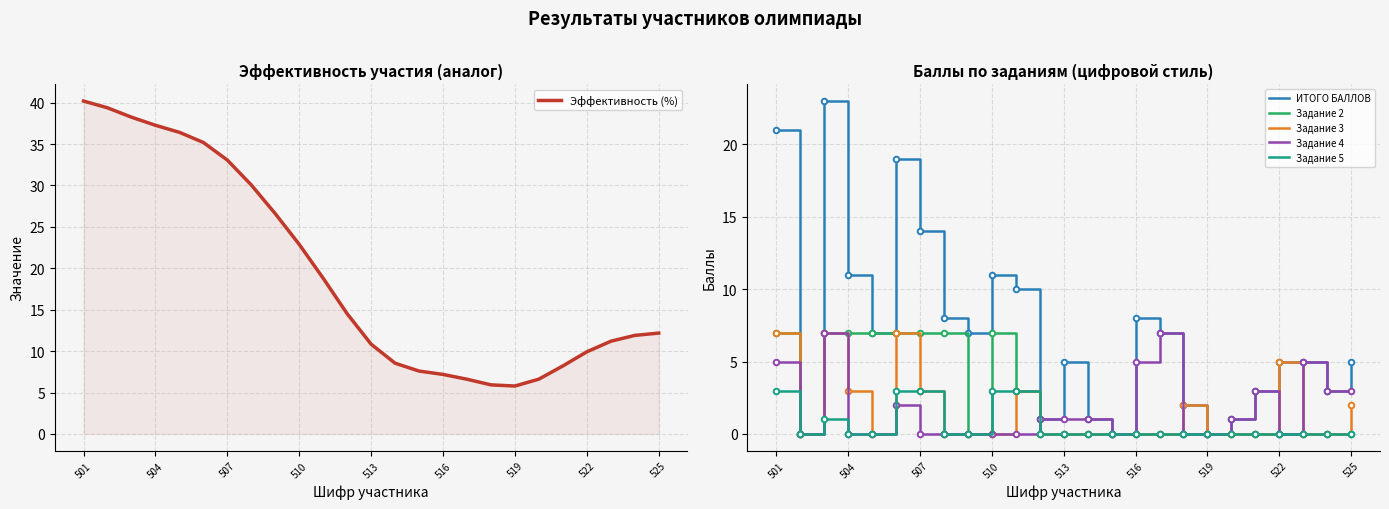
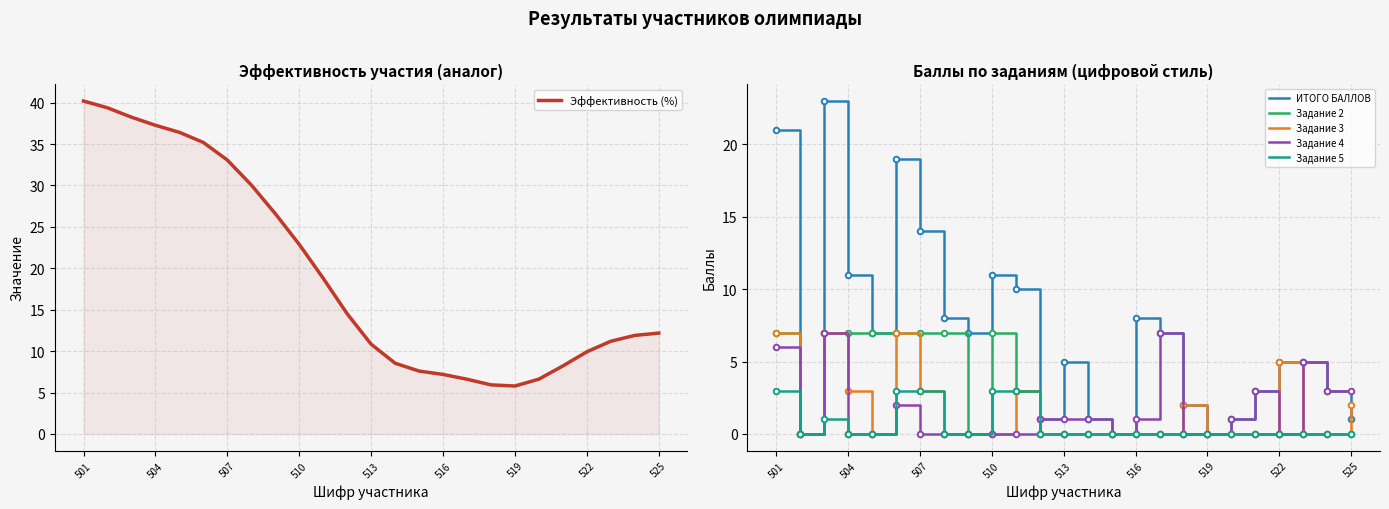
  {
    "Эффективность участия (аналог)": {
      "501": 40,
      "504": 37,
      "507": 33,
      "510": 23,
      "513": 11,
      "516": 7,
      "519": 6,
      "522": 10,
      "525": 12
    },
    "Баллы по заданиям (цифровой стиль)": {
      "ИТОГО БАЛЛОВ": {
        "501": 21,
        "504": 11,
        "507": 14,
        "510": 11,
        "513": 5,
        "516": 8,
-       "525": 5
+       "525": 1
      },
      "Задание 3": {
        "504": 3,
        "525": 2
      },
      "Задание 4": {
-       "501": 5,
+       "501": 6,
        "507": 0,
        "513": 1,
-       "516": 5,
+       "516": 1,
        "525": 3
      }
    }
  }
